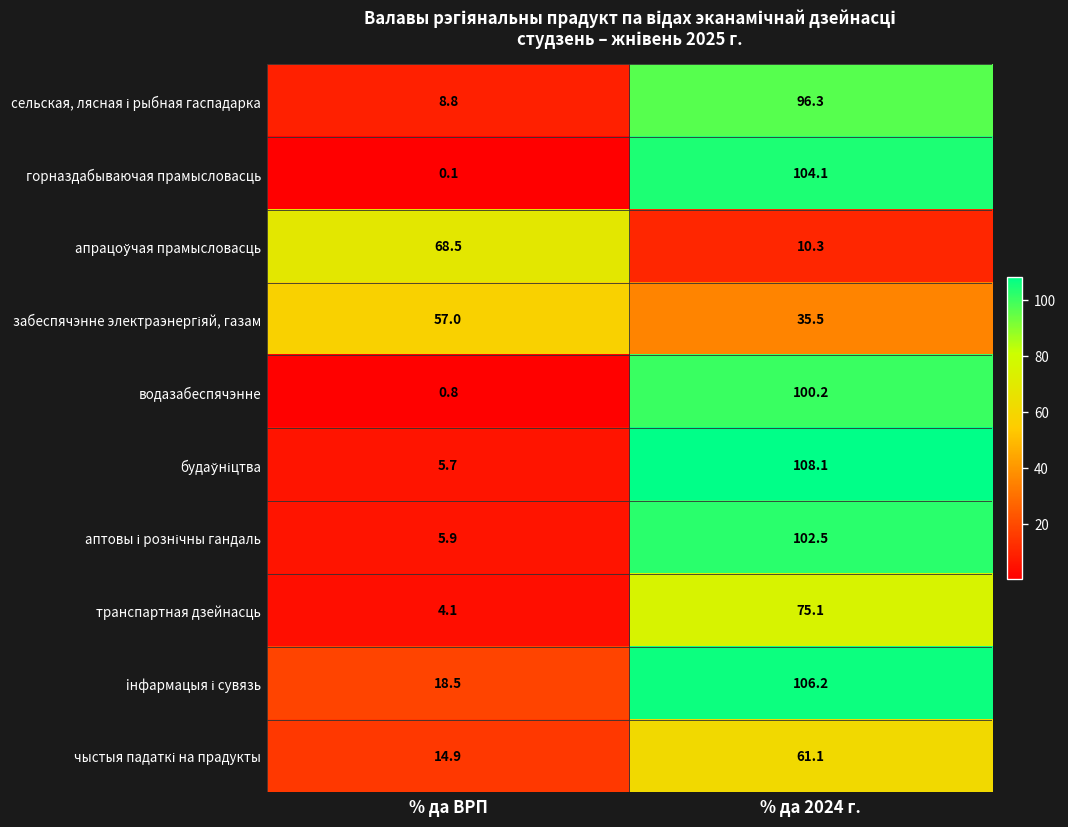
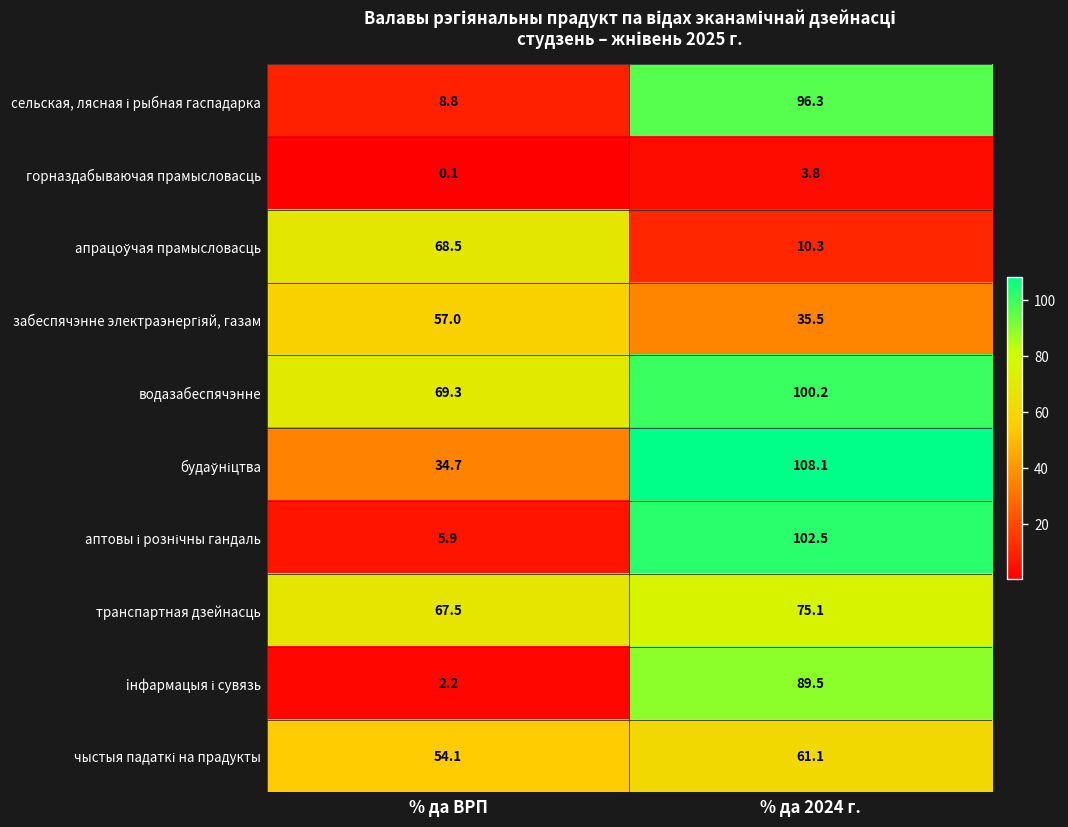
  {
    "сельская, лясная і рыбная гаспадарка": {
      "% да ВРП": 8.8,
      "% да 2024 г.": 96.3
    },
    "горназдабываючая прамысловасць": {
      "% да ВРП": 0.1,
-     "% да 2024 г.": 104.1
+     "% да 2024 г.": 3.8
    },
    "апрацоўчая прамысловасць": {
      "% да ВРП": 68.5,
      "% да 2024 г.": 10.3
    },
    "забеспячэнне электраэнергіяй, газам": {
      "% да ВРП": 57.0,
      "% да 2024 г.": 35.5
    },
    "водазабеспячэнне": {
-     "% да ВРП": 0.8,
+     "% да ВРП": 69.3,
      "% да 2024 г.": 100.2
    },
    "будаўніцтва": {
-     "% да ВРП": 5.7,
+     "% да ВРП": 34.7,
      "% да 2024 г.": 108.1
    },
    "аптовы і рознічны гандаль": {
      "% да ВРП": 5.9,
      "% да 2024 г.": 102.5
    },
    "транспартная дзейнасць": {
-     "% да ВРП": 4.1,
+     "% да ВРП": 67.5,
      "% да 2024 г.": 75.1
    },
    "iнфармацыя і сувязь": {
-     "% да ВРП": 18.5,
-     "% да 2024 г.": 106.2
+     "% да ВРП": 2.2,
+     "% да 2024 г.": 89.5
    },
    "чыстыя падаткі на прадукты": {
-     "% да ВРП": 14.9,
+     "% да ВРП": 54.1,
      "% да 2024 г.": 61.1
    }
  }
